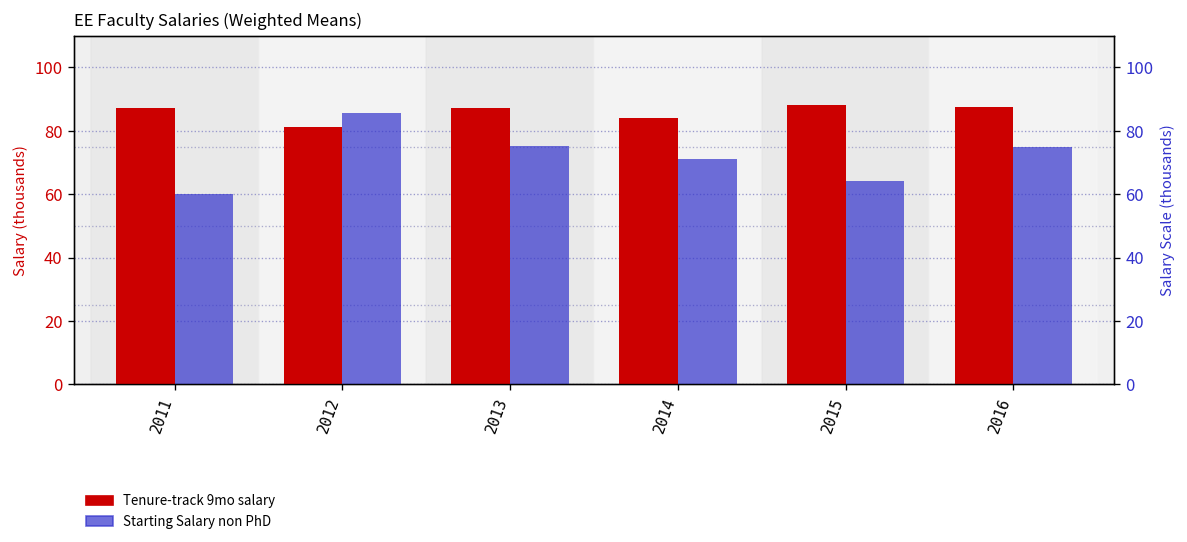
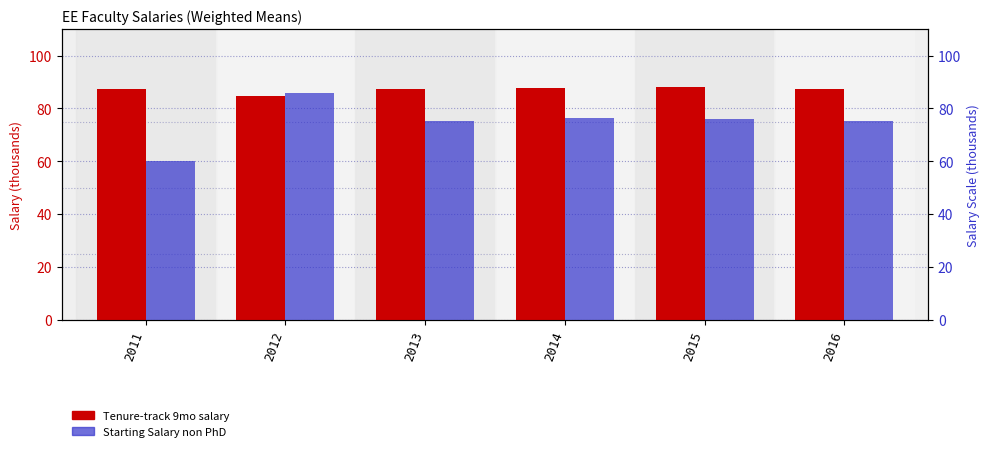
  {
    "Tenure-track 9mo salary": {
      "2011": 87,
-     "2012": 81,
+     "2012": 84,
      "2013": 87,
-     "2014": 84,
+     "2014": 88,
      "2015": 88,
      "2016": 88
    },
    "Starting Salary non PhD": {
      "2011": 60,
      "2012": 86,
      "2013": 75,
-     "2014": 71,
-     "2015": 64,
+     "2014": 76,
+     "2015": 76,
      "2016": 75
    }
  }
